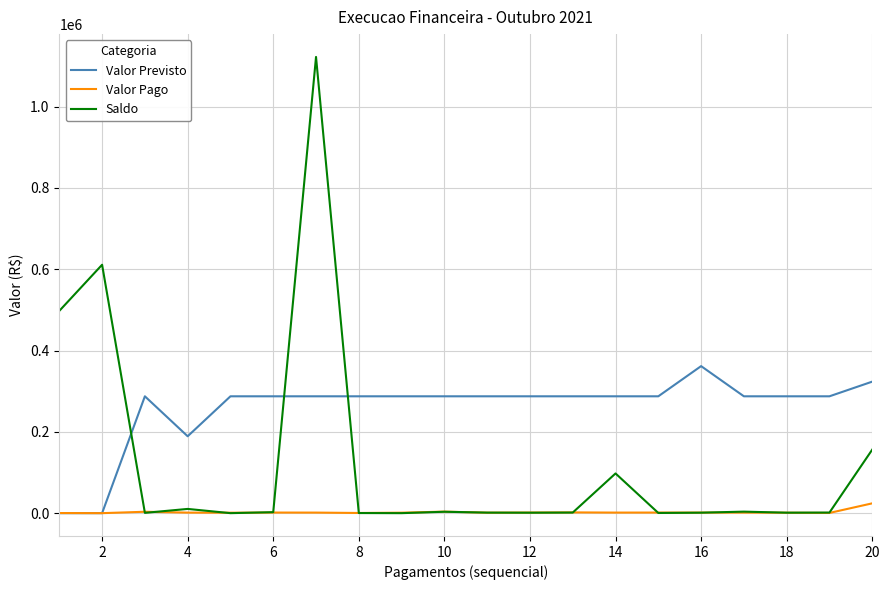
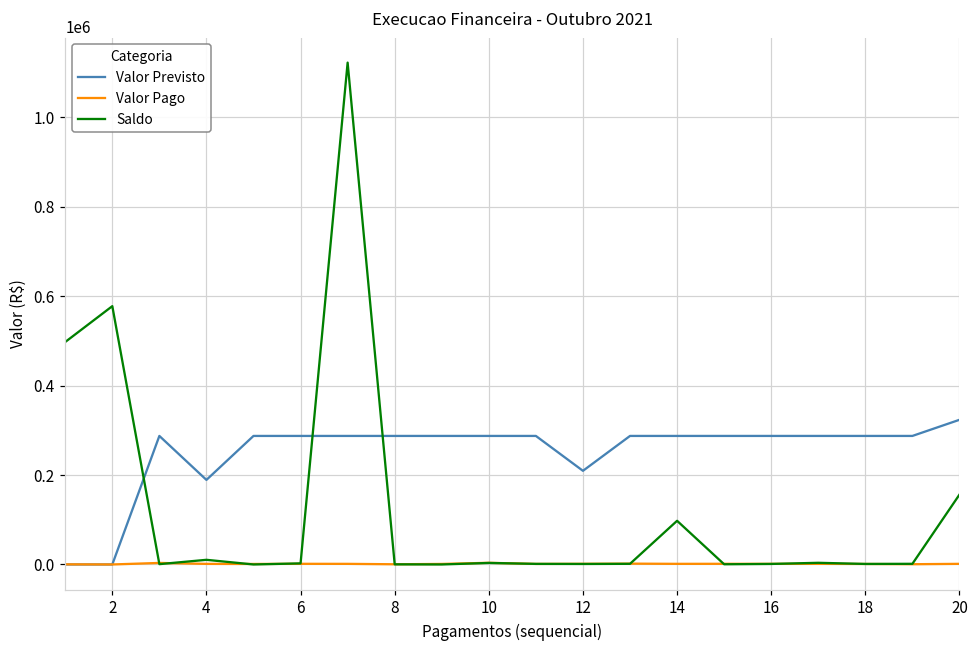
  {
    "Valor Previsto": {
      "4": 190000,
      "6": 290000,
      "8": 290000,
      "10": 290000,
-     "12": 290000,
+     "12": 210000,
      "14": 290000,
-     "16": 360000,
+     "16": 290000,
      "18": 290000,
      "20": 320000
    },
    "Valor Pago": {
      "4": 0,
      "14": 0,
-     "20": 20000
+     "20": 0
    },
    "Saldo": {
-     "2": 610000,
+     "2": 580000,
      "4": 10000,
      "14": 100000,
      "20": 160000
    }
  }
